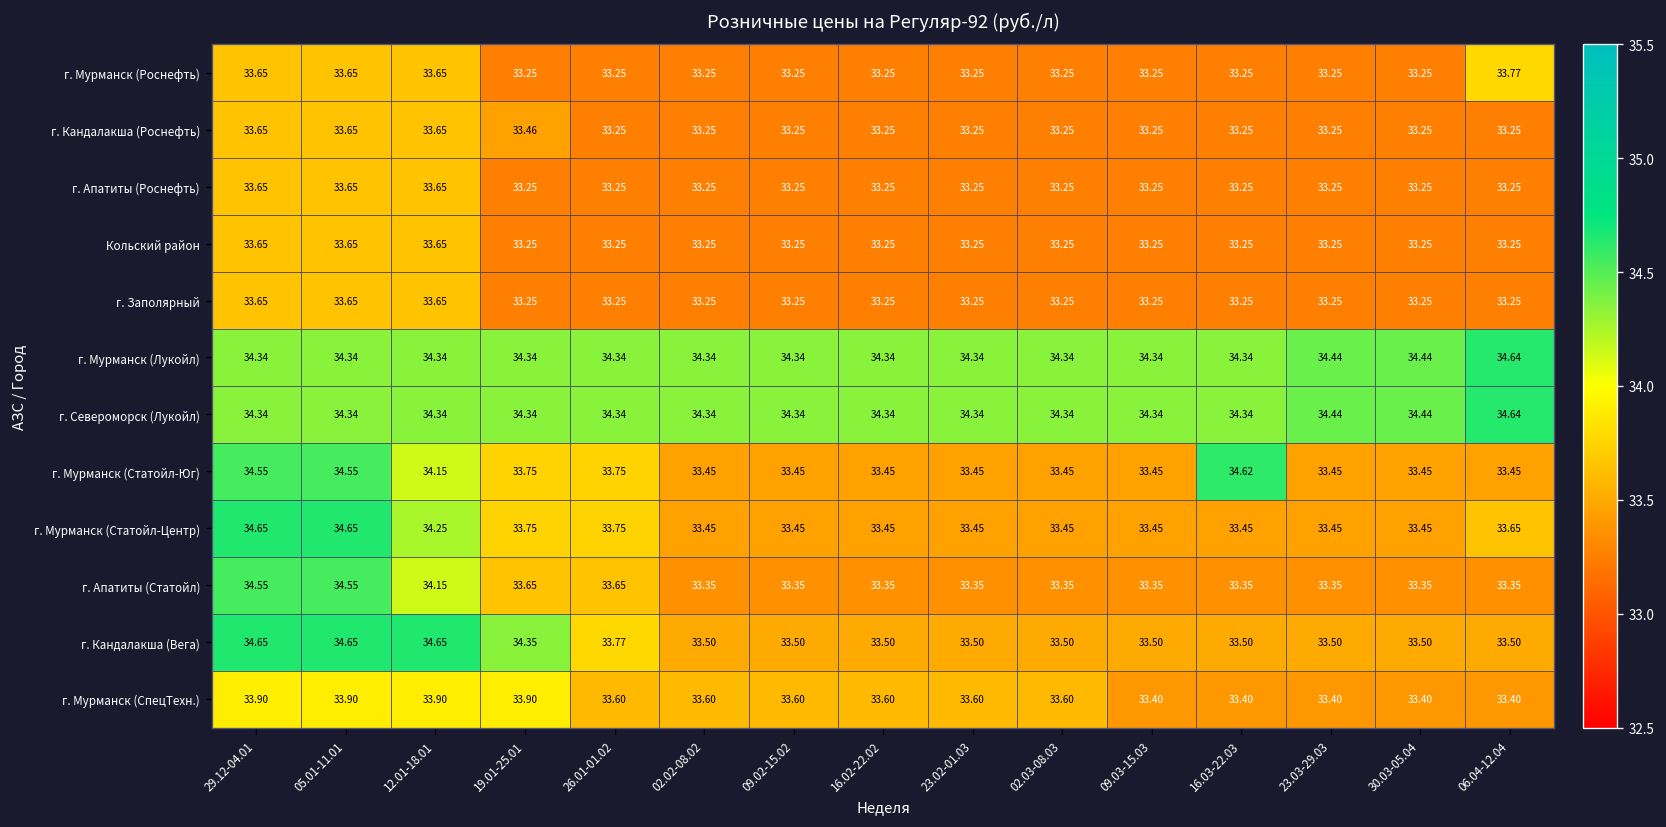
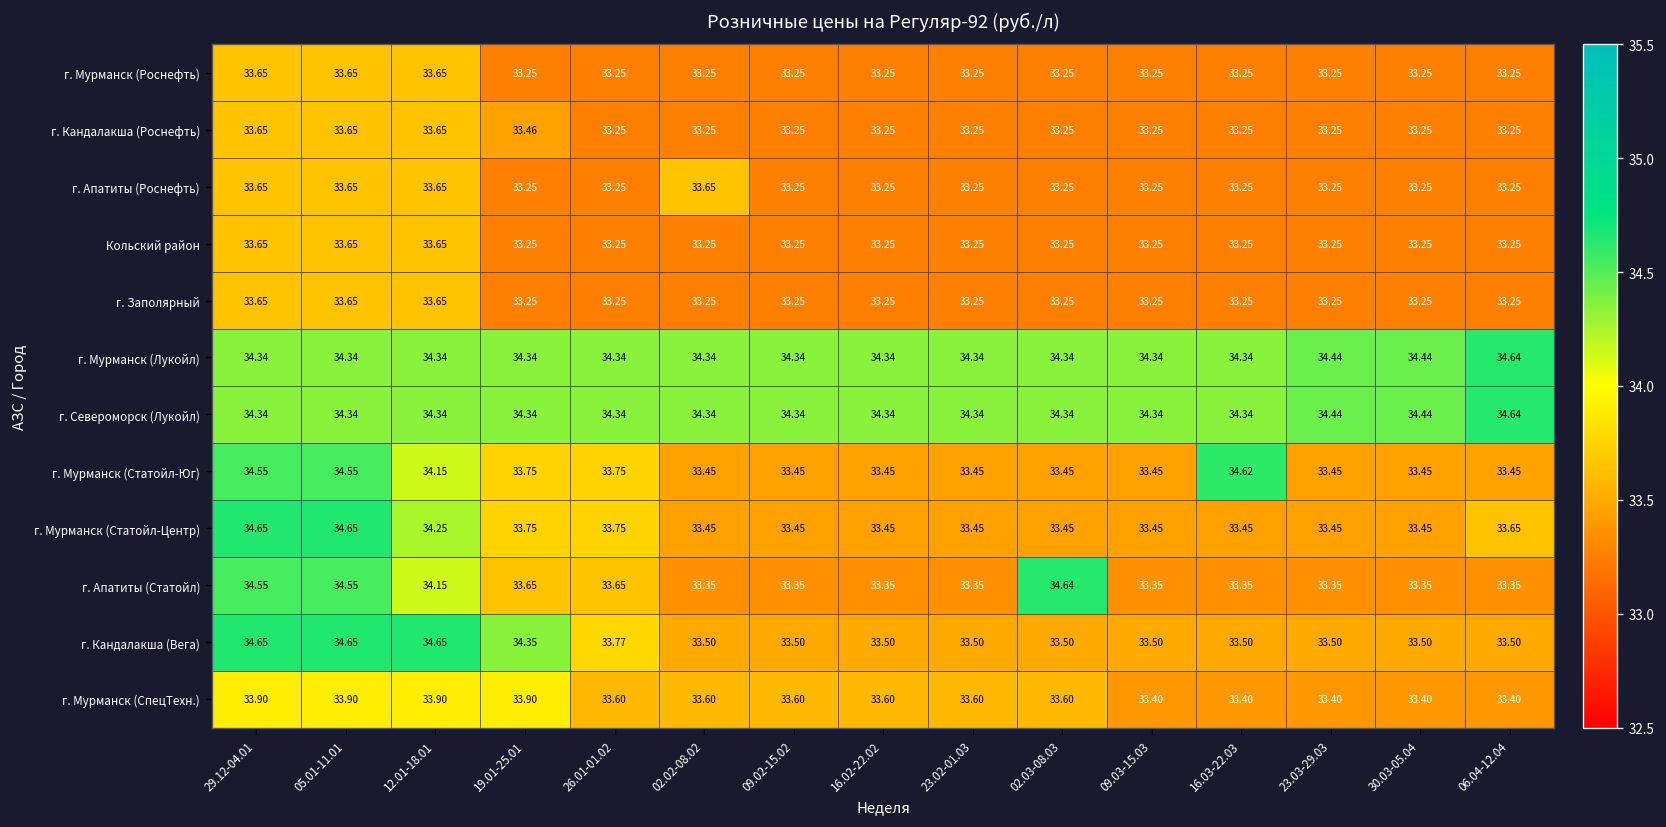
  {
    "г. Мурманск (Роснефть)": {
      "29.12-04.01": 33.65,
      "05.01-11.01": 33.65,
      "12.01-18.01": 33.65,
      "19.01-25.01": 33.25,
      "26.01-01.02": 33.25,
      "02.02-08.02": 33.25,
      "09.02-15.02": 33.25,
      "16.02-22.02": 33.25,
      "23.02-01.03": 33.25,
      "02.03-08.03": 33.25,
      "09.03-15.03": 33.25,
      "16.03-22.03": 33.25,
      "23.03-29.03": 33.25,
      "30.03-05.04": 33.25,
-     "06.04-12.04": 33.77
+     "06.04-12.04": 33.25
    },
    "г. Кандалакша (Роснефть)": {
      "29.12-04.01": 33.65,
      "05.01-11.01": 33.65,
      "12.01-18.01": 33.65,
      "19.01-25.01": 33.46,
      "26.01-01.02": 33.25,
      "02.02-08.02": 33.25,
      "09.02-15.02": 33.25,
      "16.02-22.02": 33.25,
      "23.02-01.03": 33.25,
      "02.03-08.03": 33.25,
      "09.03-15.03": 33.25,
      "16.03-22.03": 33.25,
      "23.03-29.03": 33.25,
      "30.03-05.04": 33.25,
      "06.04-12.04": 33.25
    },
    "г. Апатиты (Роснефть)": {
      "29.12-04.01": 33.65,
      "05.01-11.01": 33.65,
      "12.01-18.01": 33.65,
      "19.01-25.01": 33.25,
      "26.01-01.02": 33.25,
-     "02.02-08.02": 33.25,
+     "02.02-08.02": 33.65,
      "09.02-15.02": 33.25,
      "16.02-22.02": 33.25,
      "23.02-01.03": 33.25,
      "02.03-08.03": 33.25,
      "09.03-15.03": 33.25,
      "16.03-22.03": 33.25,
      "23.03-29.03": 33.25,
      "30.03-05.04": 33.25,
      "06.04-12.04": 33.25
    },
    "Кольский район": {
      "29.12-04.01": 33.65,
      "05.01-11.01": 33.65,
      "12.01-18.01": 33.65,
      "19.01-25.01": 33.25,
      "26.01-01.02": 33.25,
      "02.02-08.02": 33.25,
      "09.02-15.02": 33.25,
      "16.02-22.02": 33.25,
      "23.02-01.03": 33.25,
      "02.03-08.03": 33.25,
      "09.03-15.03": 33.25,
      "16.03-22.03": 33.25,
      "23.03-29.03": 33.25,
      "30.03-05.04": 33.25,
      "06.04-12.04": 33.25
    },
    "г. Заполярный": {
      "29.12-04.01": 33.65,
      "05.01-11.01": 33.65,
      "12.01-18.01": 33.65,
      "19.01-25.01": 33.25,
      "26.01-01.02": 33.25,
      "02.02-08.02": 33.25,
      "09.02-15.02": 33.25,
      "16.02-22.02": 33.25,
      "23.02-01.03": 33.25,
      "02.03-08.03": 33.25,
      "09.03-15.03": 33.25,
      "16.03-22.03": 33.25,
      "23.03-29.03": 33.25,
      "30.03-05.04": 33.25,
      "06.04-12.04": 33.25
    },
    "г. Мурманск (Лукойл)": {
      "29.12-04.01": 34.34,
      "05.01-11.01": 34.34,
      "12.01-18.01": 34.34,
      "19.01-25.01": 34.34,
      "26.01-01.02": 34.34,
      "02.02-08.02": 34.34,
      "09.02-15.02": 34.34,
      "16.02-22.02": 34.34,
      "23.02-01.03": 34.34,
      "02.03-08.03": 34.34,
      "09.03-15.03": 34.34,
      "16.03-22.03": 34.34,
      "23.03-29.03": 34.44,
      "30.03-05.04": 34.44,
      "06.04-12.04": 34.64
    },
    "г. Североморск (Лукойл)": {
      "29.12-04.01": 34.34,
      "05.01-11.01": 34.34,
      "12.01-18.01": 34.34,
      "19.01-25.01": 34.34,
      "26.01-01.02": 34.34,
      "02.02-08.02": 34.34,
      "09.02-15.02": 34.34,
      "16.02-22.02": 34.34,
      "23.02-01.03": 34.34,
      "02.03-08.03": 34.34,
      "09.03-15.03": 34.34,
      "16.03-22.03": 34.34,
      "23.03-29.03": 34.44,
      "30.03-05.04": 34.44,
      "06.04-12.04": 34.64
    },
    "г. Мурманск (Статойл-Юг)": {
      "29.12-04.01": 34.55,
      "05.01-11.01": 34.55,
      "12.01-18.01": 34.15,
      "19.01-25.01": 33.75,
      "26.01-01.02": 33.75,
      "02.02-08.02": 33.45,
      "09.02-15.02": 33.45,
      "16.02-22.02": 33.45,
      "23.02-01.03": 33.45,
      "02.03-08.03": 33.45,
      "09.03-15.03": 33.45,
      "16.03-22.03": 34.62,
      "23.03-29.03": 33.45,
      "30.03-05.04": 33.45,
      "06.04-12.04": 33.45
    },
    "г. Мурманск (Статойл-Центр)": {
      "29.12-04.01": 34.65,
      "05.01-11.01": 34.65,
      "12.01-18.01": 34.25,
      "19.01-25.01": 33.75,
      "26.01-01.02": 33.75,
      "02.02-08.02": 33.45,
      "09.02-15.02": 33.45,
      "16.02-22.02": 33.45,
      "23.02-01.03": 33.45,
      "02.03-08.03": 33.45,
      "09.03-15.03": 33.45,
      "16.03-22.03": 33.45,
      "23.03-29.03": 33.45,
      "30.03-05.04": 33.45,
      "06.04-12.04": 33.65
    },
    "г. Апатиты (Статойл)": {
      "29.12-04.01": 34.55,
      "05.01-11.01": 34.55,
      "12.01-18.01": 34.15,
      "19.01-25.01": 33.65,
      "26.01-01.02": 33.65,
      "02.02-08.02": 33.35,
      "09.02-15.02": 33.35,
      "16.02-22.02": 33.35,
      "23.02-01.03": 33.35,
-     "02.03-08.03": 33.35,
+     "02.03-08.03": 34.64,
      "09.03-15.03": 33.35,
      "16.03-22.03": 33.35,
      "23.03-29.03": 33.35,
      "30.03-05.04": 33.35,
      "06.04-12.04": 33.35
    },
    "г. Кандалакша (Вега)": {
      "29.12-04.01": 34.65,
      "05.01-11.01": 34.65,
      "12.01-18.01": 34.65,
      "19.01-25.01": 34.35,
      "26.01-01.02": 33.77,
      "02.02-08.02": 33.50,
      "09.02-15.02": 33.50,
      "16.02-22.02": 33.50,
      "23.02-01.03": 33.50,
      "02.03-08.03": 33.50,
      "09.03-15.03": 33.50,
      "16.03-22.03": 33.50,
      "23.03-29.03": 33.50,
      "30.03-05.04": 33.50,
      "06.04-12.04": 33.50
    },
    "г. Мурманск (СпецТехн.)": {
      "29.12-04.01": 33.90,
      "05.01-11.01": 33.90,
      "12.01-18.01": 33.90,
      "19.01-25.01": 33.90,
      "26.01-01.02": 33.60,
      "02.02-08.02": 33.60,
      "09.02-15.02": 33.60,
      "16.02-22.02": 33.60,
      "23.02-01.03": 33.60,
      "02.03-08.03": 33.60,
      "09.03-15.03": 33.40,
      "16.03-22.03": 33.40,
      "23.03-29.03": 33.40,
      "30.03-05.04": 33.40,
      "06.04-12.04": 33.40
    }
  }
